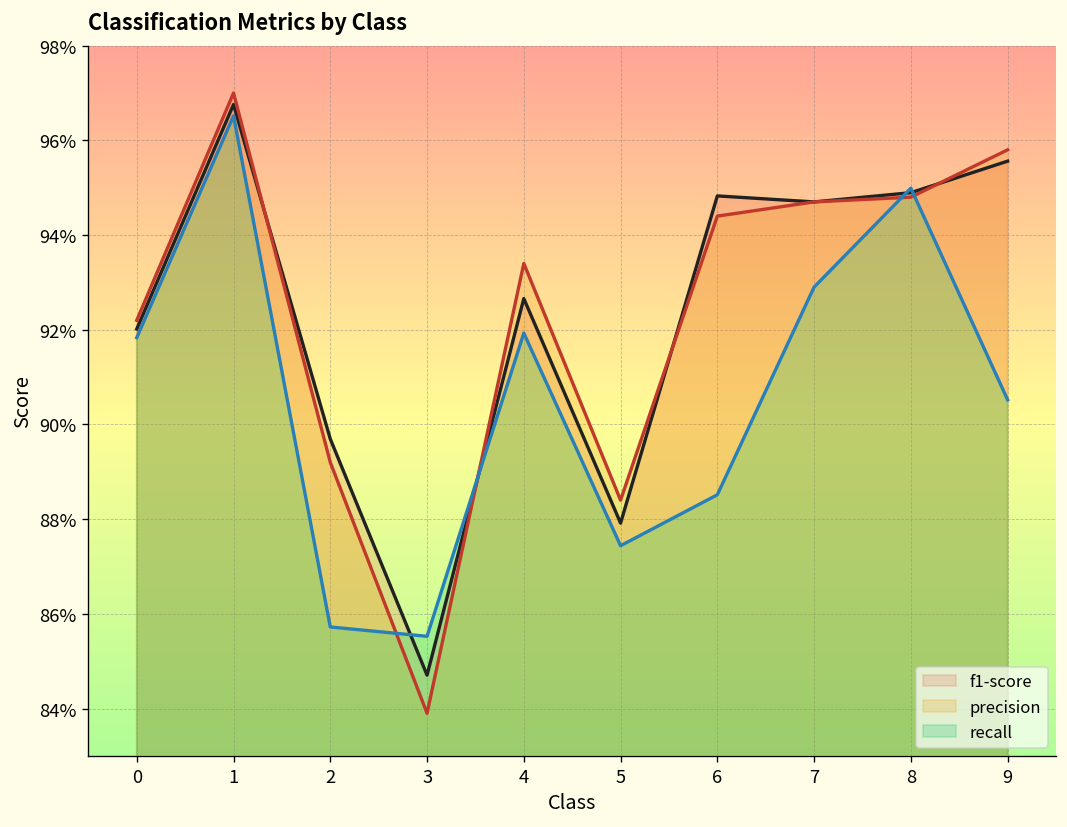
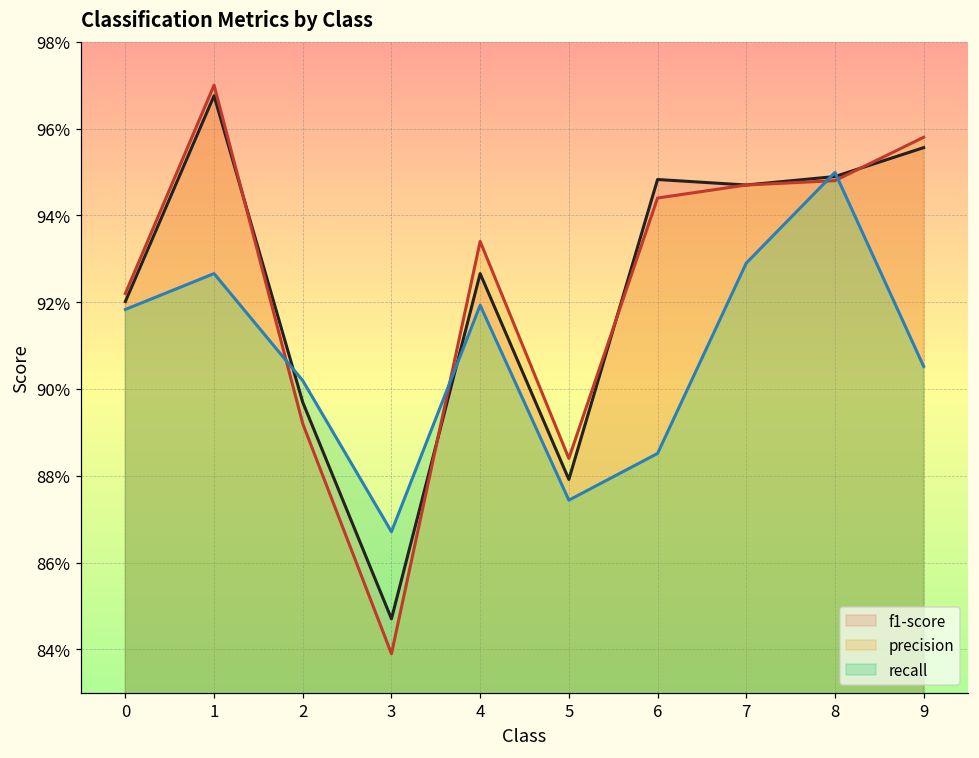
  {
    "recall": {
      "0": "91.8%",
-     "1": "96.5%",
-     "2": "85.7%",
-     "3": "85.5%",
+     "1": "92.7%",
+     "2": "90.2%",
+     "3": "86.7%",
      "4": "91.9%",
      "5": "87.4%",
      "6": "88.5%",
      "7": "92.9%",
      "8": "95.0%",
      "9": "90.5%"
    }
  }
